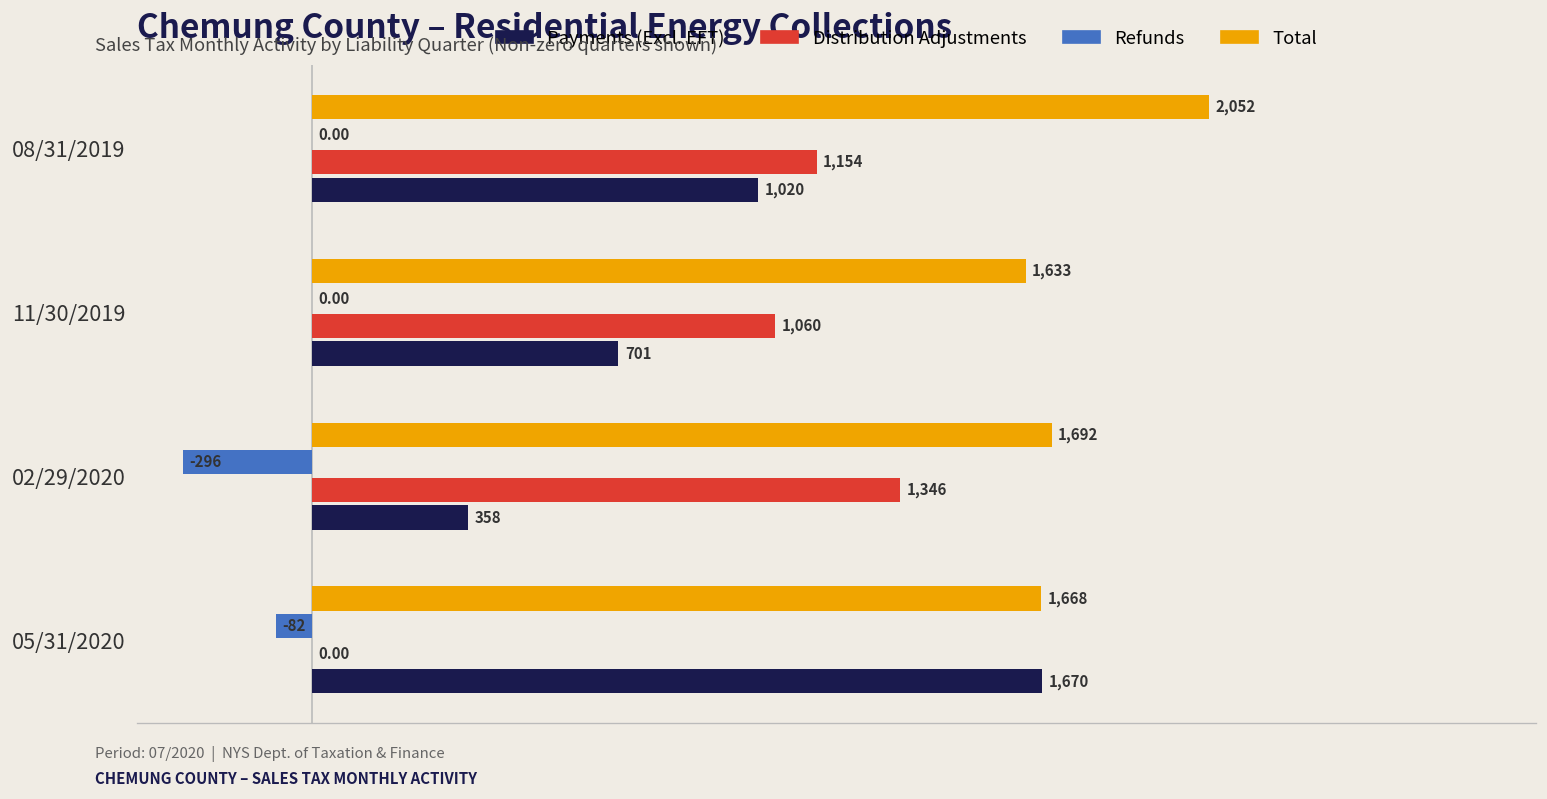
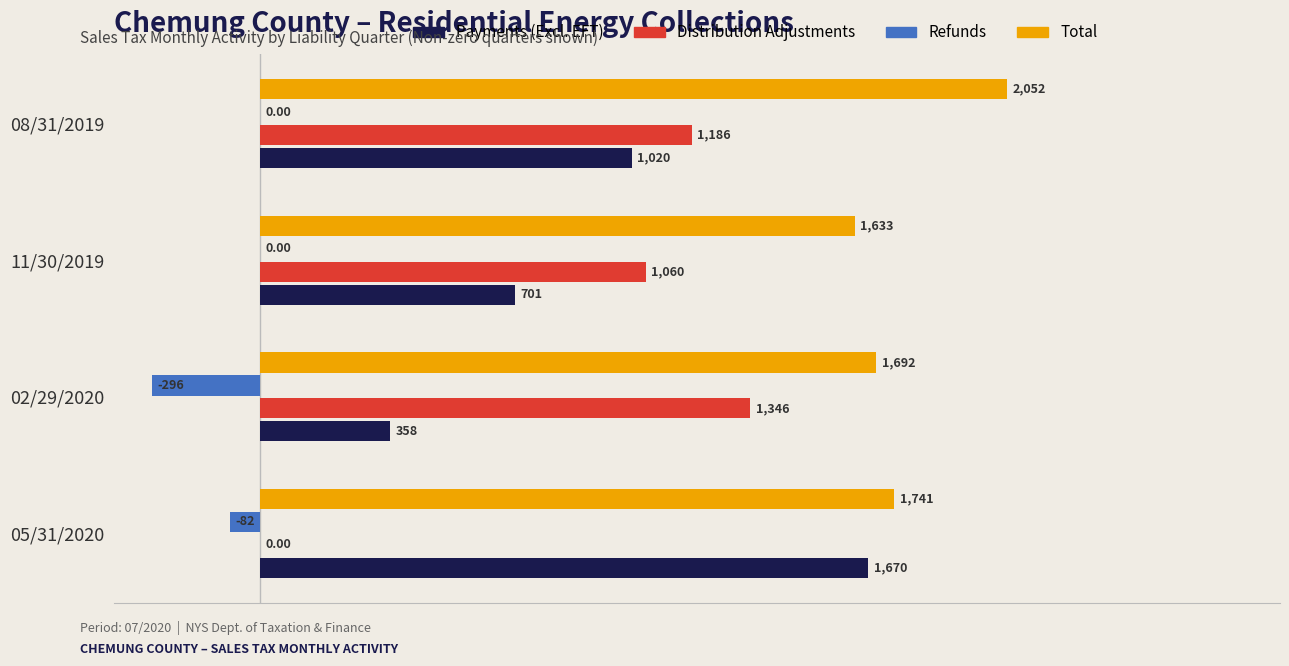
  {
    "Payments (Excl. EFT)": {
      "08/31/2019": "1,020",
      "11/30/2019": "701",
      "02/29/2020": "358",
      "05/31/2020": "1,670"
    },
    "Distribution Adjustments": {
-     "08/31/2019": "1,154",
+     "08/31/2019": "1,186",
      "11/30/2019": "1,060",
      "02/29/2020": "1,346",
      "05/31/2020": "0.00"
    },
    "Refunds": {
      "08/31/2019": "0.00",
      "11/30/2019": "0.00",
      "02/29/2020": "-296",
      "05/31/2020": "-82"
    },
    "Total": {
      "08/31/2019": "2,052",
      "11/30/2019": "1,633",
      "02/29/2020": "1,692",
-     "05/31/2020": "1,668"
+     "05/31/2020": "1,741"
    }
  }
